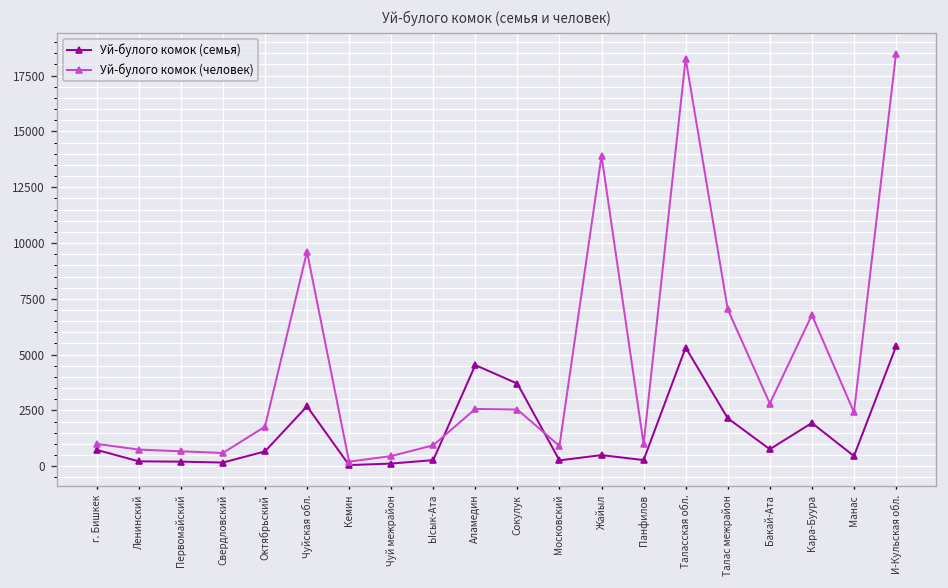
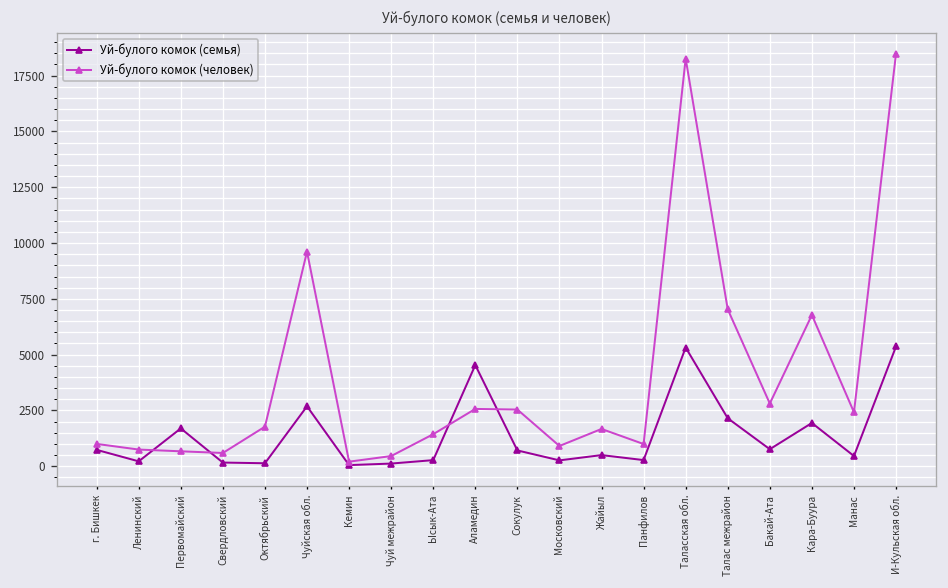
  {
    "Уй-булого комок (семья)": {
      "г. Бишкек": 700,
      "Ленинский": 200,
-     "Первомайский": 200,
+     "Первомайский": 1700,
      "Свердловский": 200,
-     "Октябрьский": 700,
+     "Октябрьский": 100,
      "Чуйская обл.": 2700,
      "Кемин": 100,
      "Чуй межрайон": 100,
      "Ысык-Ата": 300,
      "Аламедин": 4500,
-     "Сокулук": 3700,
+     "Сокулук": 700,
      "Московский": 300,
      "Жайыл": 500,
      "Панфилов": 300,
      "Таласская обл.": 5300,
      "Талас межрайон": 2200,
      "Бакай-Ата": 800,
      "Кара-Буура": 1900,
      "Манас": 500,
      "И-Кульская обл.": 5400
    },
    "Уй-булого комок (человек)": {
      "г. Бишкек": 1000,
      "Ленинский": 800,
      "Первомайский": 700,
      "Свердловский": 600,
      "Октябрьский": 1800,
      "Чуйская обл.": 9600,
      "Кемин": 200,
      "Чуй межрайон": 500,
-     "Ысык-Ата": 900,
+     "Ысык-Ата": 1400,
      "Аламедин": 2600,
      "Сокулук": 2500,
      "Московский": 900,
-     "Жайыл": 13900,
+     "Жайыл": 1700,
      "Панфилов": 1000,
      "Таласская обл.": 18300,
      "Талас межрайон": 7000,
      "Бакай-Ата": 2800,
      "Кара-Буура": 6800,
      "Манас": 2400,
      "И-Кульская обл.": 18500
    }
  }
